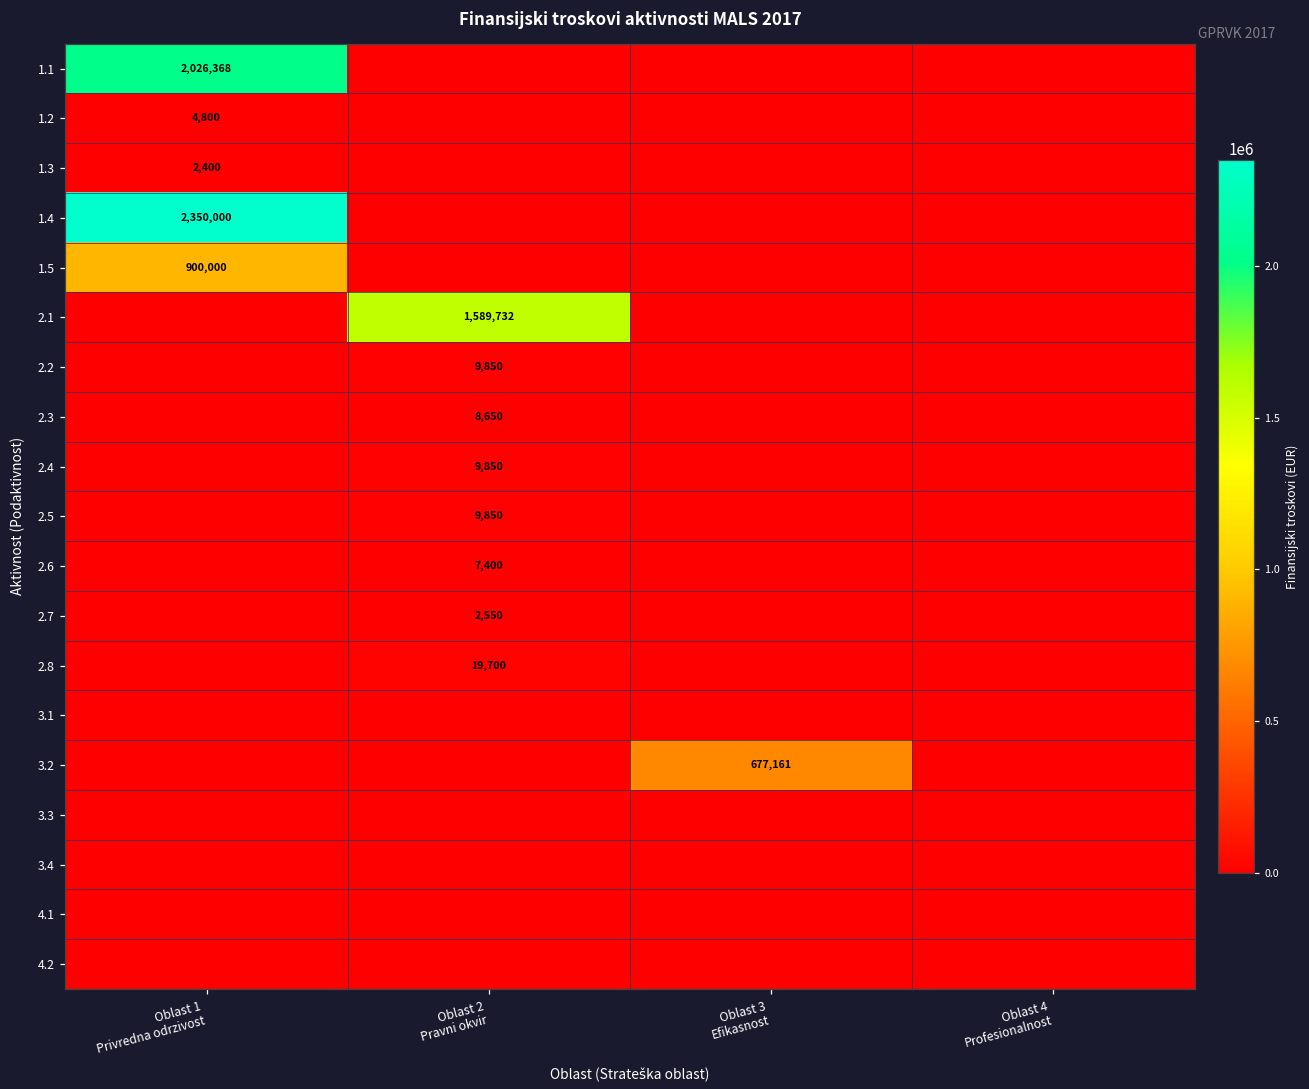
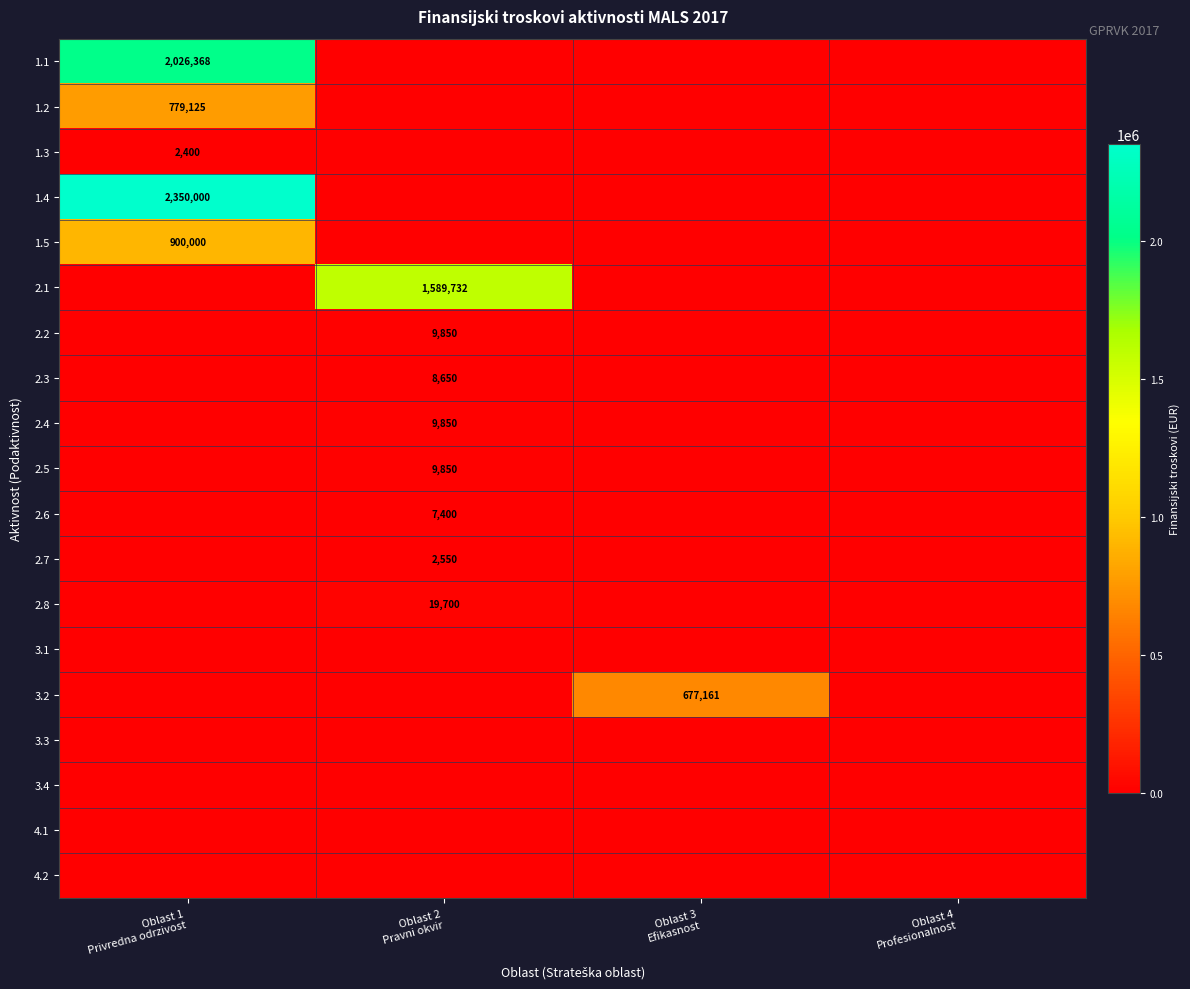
  {
    "1.1": {
      "Oblast 1 Privredna odrzivost": "2,026,368"
    },
    "1.2": {
-     "Oblast 1 Privredna odrzivost": "4,800"
+     "Oblast 1 Privredna odrzivost": "779,125"
    },
    "1.3": {
      "Oblast 1 Privredna odrzivost": "2,400"
    },
    "1.4": {
      "Oblast 1 Privredna odrzivost": "2,350,000"
    },
    "1.5": {
      "Oblast 1 Privredna odrzivost": "900,000"
    },
    "2.1": {
      "Oblast 2 Pravni okvir": "1,589,732"
    },
    "2.2": {
      "Oblast 2 Pravni okvir": "9,850"
    },
    "2.3": {
      "Oblast 2 Pravni okvir": "8,650"
    },
    "2.4": {
      "Oblast 2 Pravni okvir": "9,850"
    },
    "2.5": {
      "Oblast 2 Pravni okvir": "9,850"
    },
    "2.6": {
      "Oblast 2 Pravni okvir": "7,400"
    },
    "2.7": {
      "Oblast 2 Pravni okvir": "2,550"
    },
    "2.8": {
      "Oblast 2 Pravni okvir": "19,700"
    },
    "3.2": {
      "Oblast 3 Efikasnost": "677,161"
    }
  }
